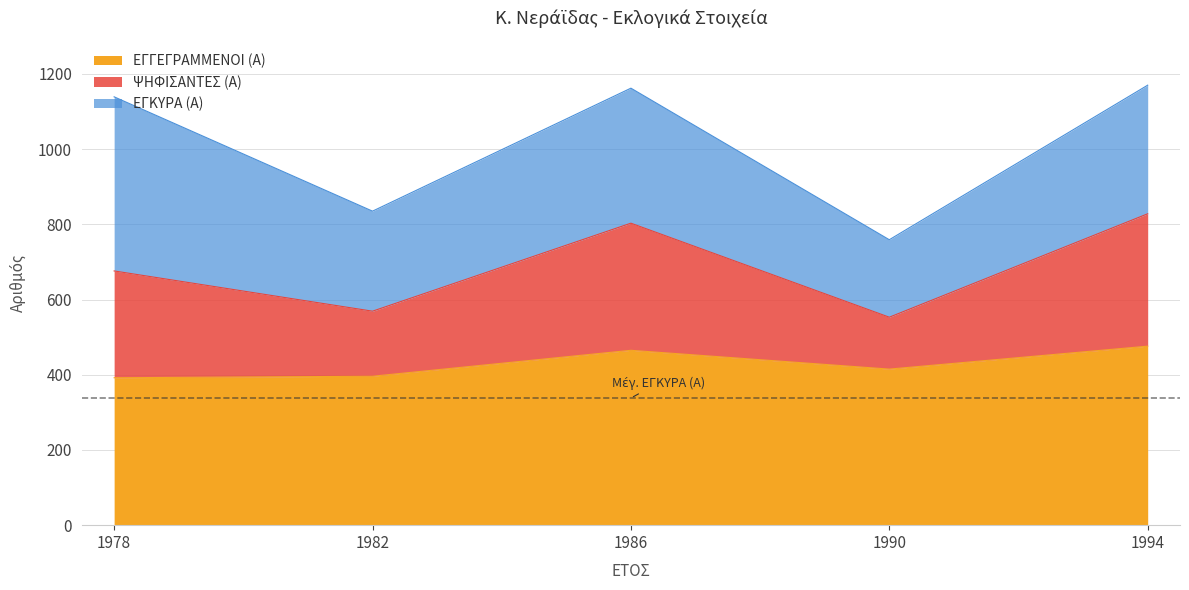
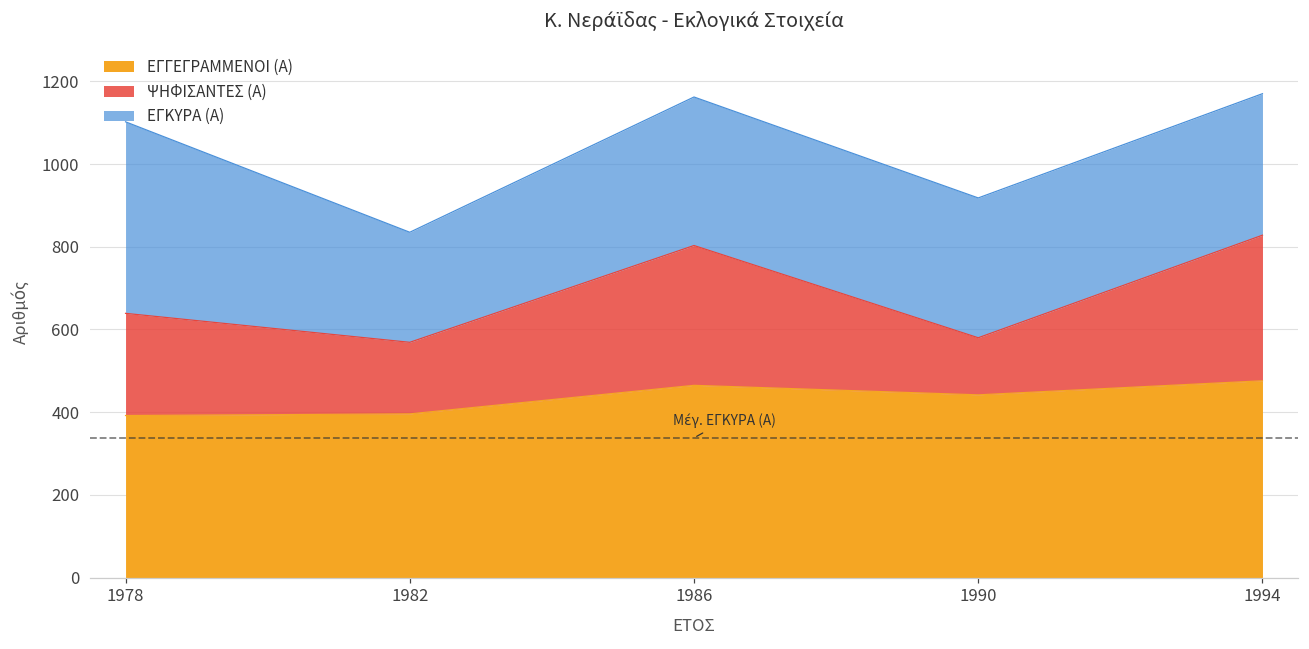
  {
    "ΕΓΓΕΓΡΑΜΜΕΝΟΙ (Α)": {
      "1978": 390,
      "1982": 400,
      "1986": 470,
-     "1990": 420,
+     "1990": 440,
      "1994": 480
    },
    "ΨΗΦΙΣΑΝΤΕΣ (Α)": {
-     "1978": 280,
+     "1978": 250,
      "1982": 170,
      "1986": 340,
      "1990": 140,
      "1994": 350
    },
    "ΕΓΚΥΡΑ (Α)": {
      "1978": 460,
      "1982": 270,
      "1986": 360,
-     "1990": 210,
+     "1990": 340,
      "1994": 340
    }
  }
